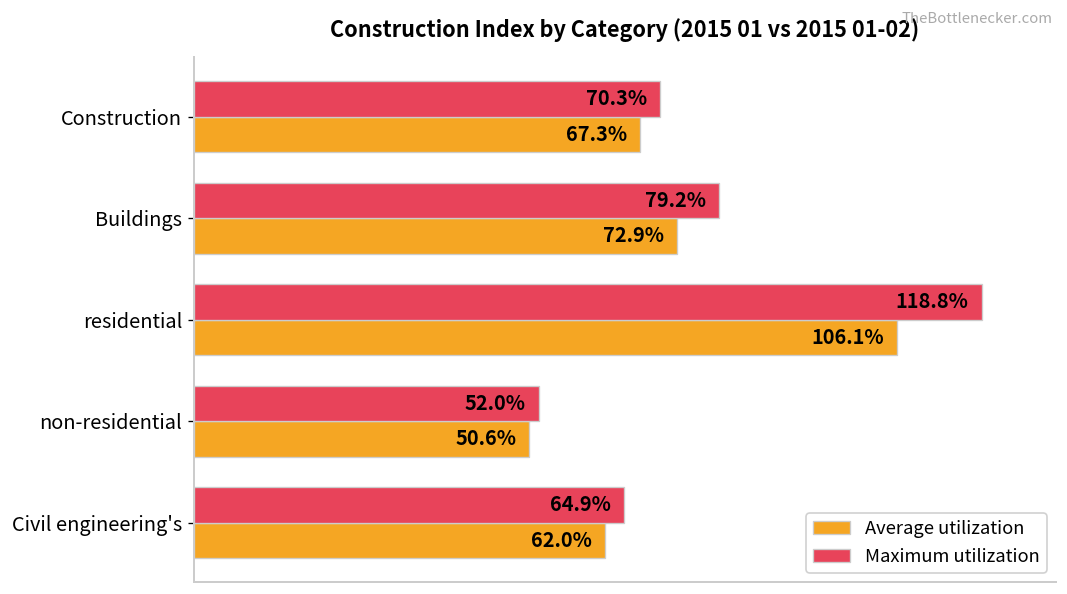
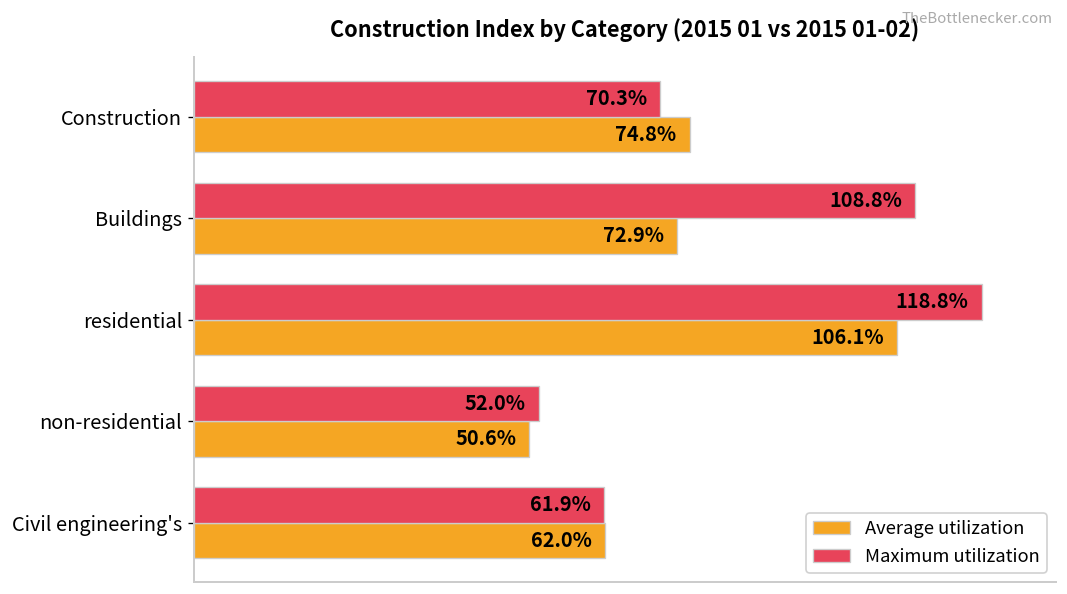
  {
    "Average utilization": {
-     "Construction": "67.3%",
+     "Construction": "74.8%",
      "Buildings": "72.9%",
      "residential": "106.1%",
      "non-residential": "50.6%",
      "Civil engineering's": "62.0%"
    },
    "Maximum utilization": {
      "Construction": "70.3%",
-     "Buildings": "79.2%",
+     "Buildings": "108.8%",
      "residential": "118.8%",
      "non-residential": "52.0%",
-     "Civil engineering's": "64.9%"
+     "Civil engineering's": "61.9%"
    }
  }
